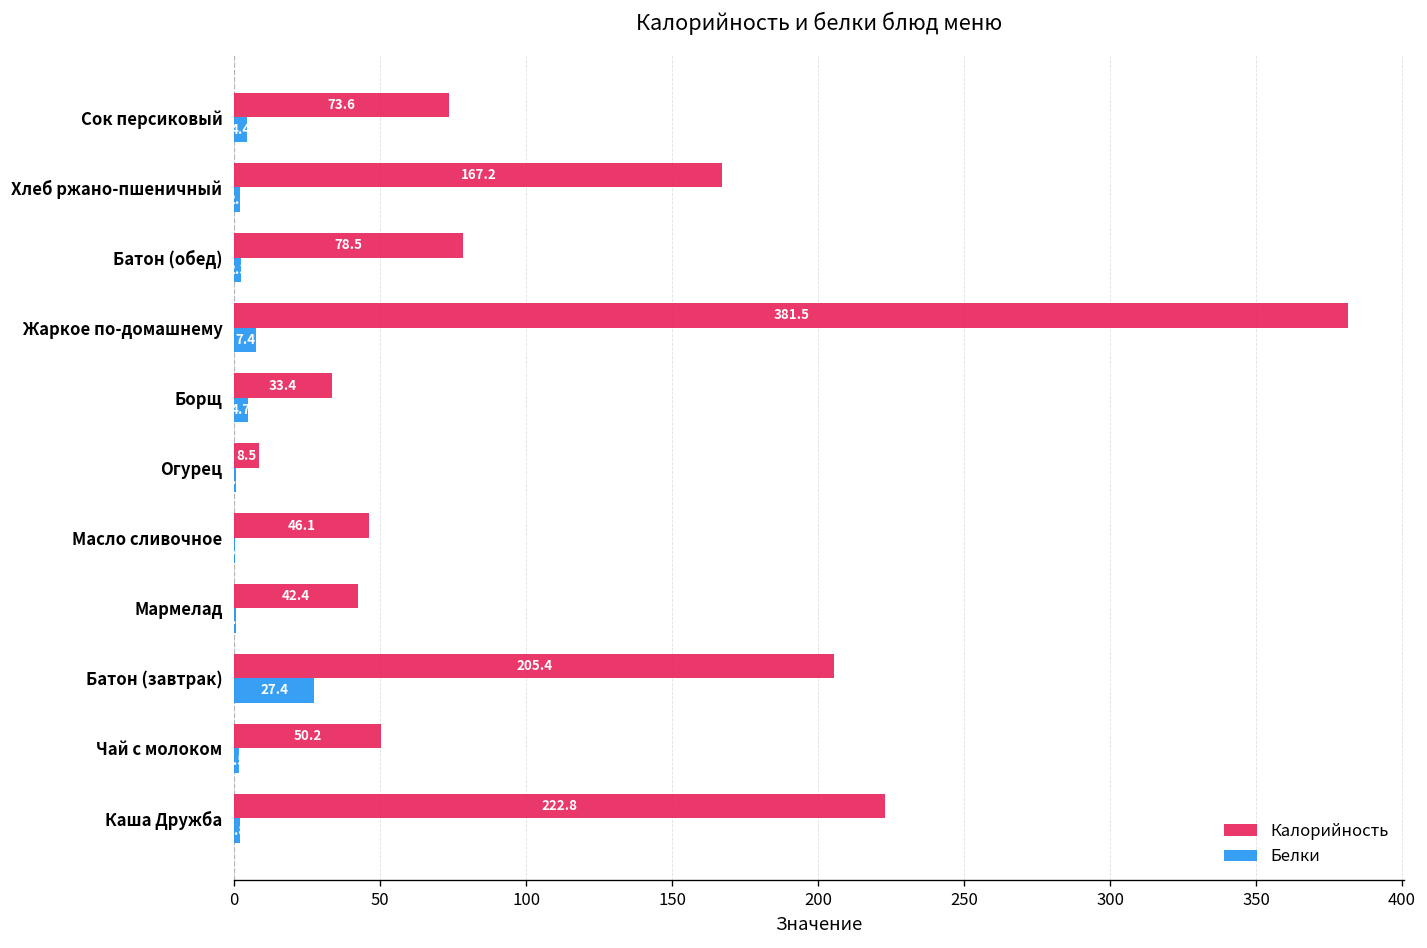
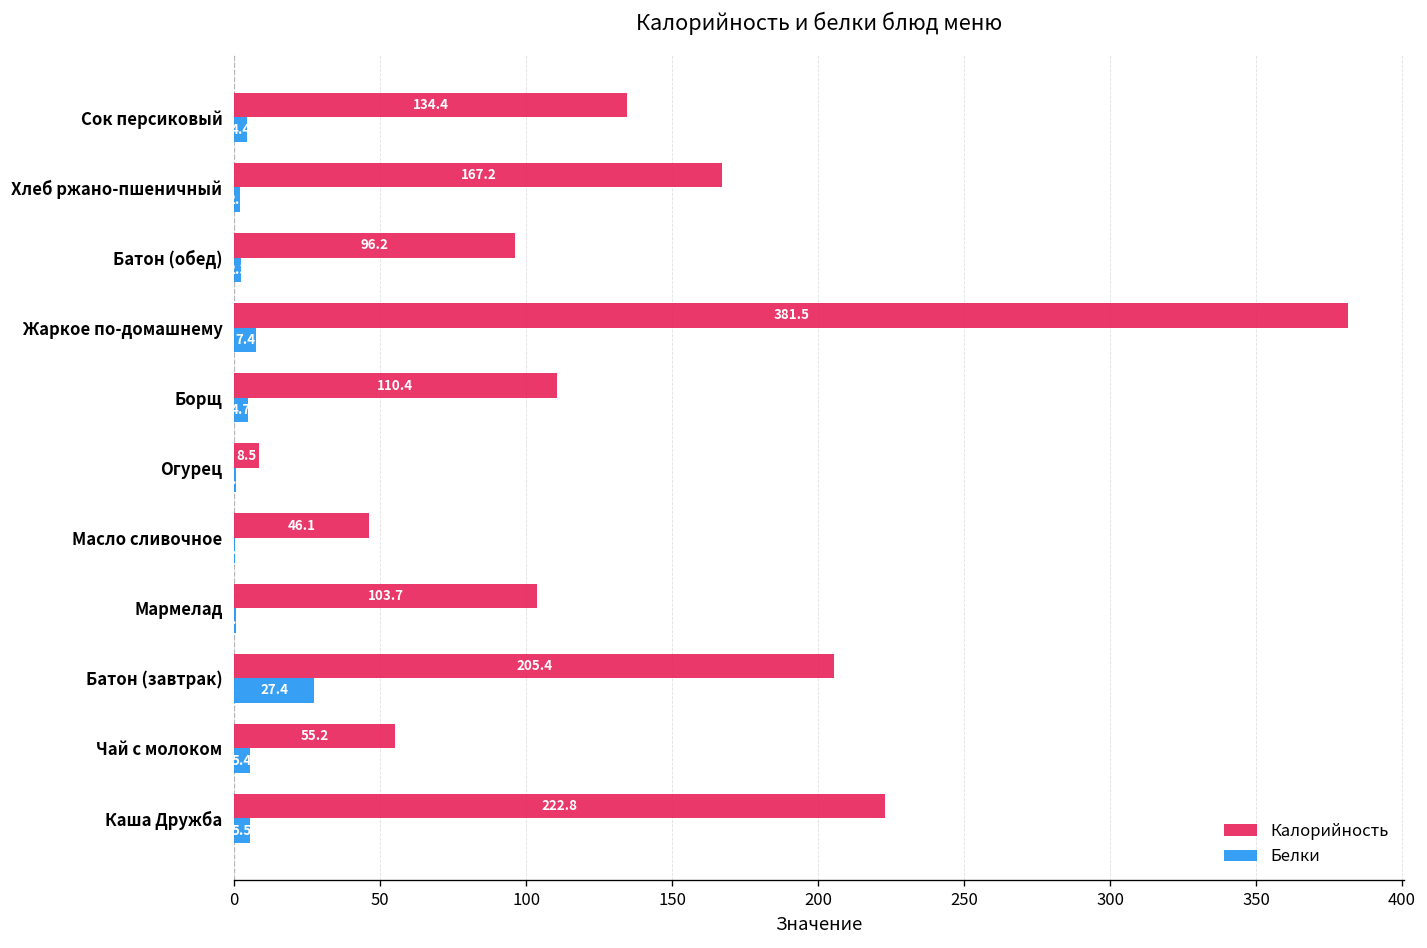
  {
    "Калорийность": {
-     "Сок персиковый": 73.6,
+     "Сок персиковый": 134.4,
      "Хлеб ржано-пшеничный": 167.2,
-     "Батон (обед)": 78.5,
+     "Батон (обед)": 96.2,
      "Жаркое по-домашнему": 381.5,
-     "Борщ": 33.4,
+     "Борщ": 110.4,
      "Огурец": 8.5,
      "Масло сливочное": 46.1,
-     "Мармелад": 42.4,
+     "Мармелад": 103.7,
      "Батон (завтрак)": 205.4,
-     "Чай с молоком": 50.2,
+     "Чай с молоком": 55.2,
      "Каша Дружба": 222.8
    },
    "Белки": {
      "Хлеб ржано-пшеничный": 2,
      "Батон (обед)": 2,
-     "Чай с молоком": 2,
-     "Каша Дружба": 2
+     "Чай с молоком": 5,
+     "Каша Дружба": 6
    }
  }
